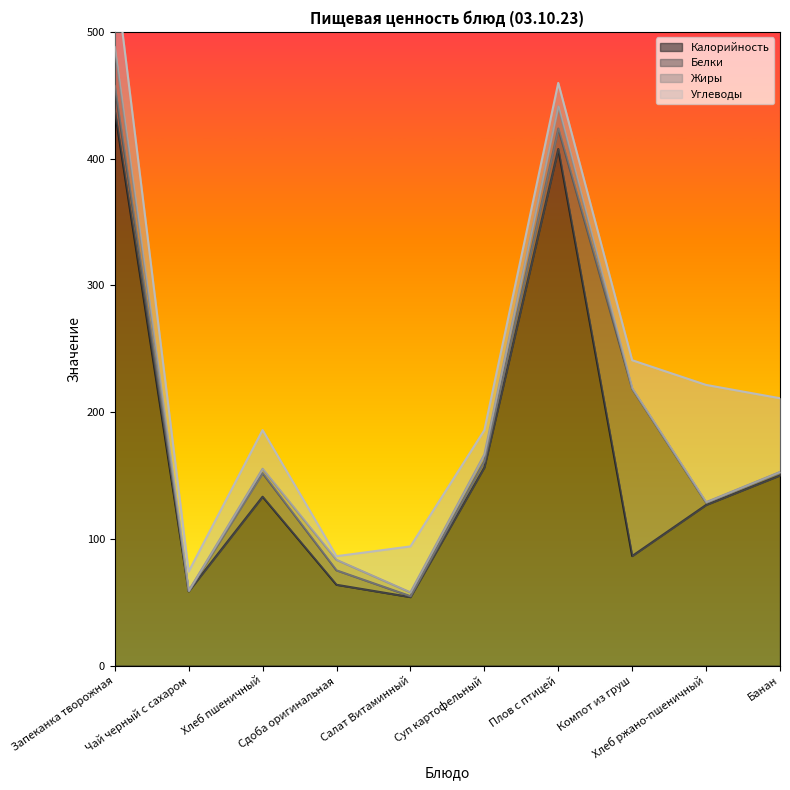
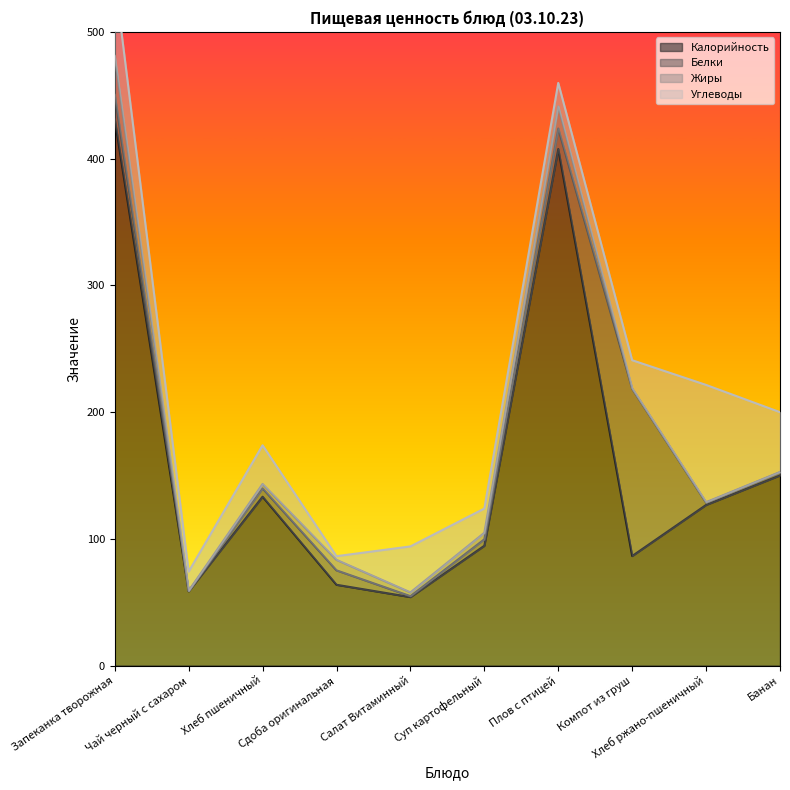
  {
    "Калорийность": {
-     "Запеканка творожная": 438,
+     "Запеканка творожная": 431,
      "Хлеб пшеничный": 133,
      "Сдоба оригинальная": 64,
-     "Суп картофельный": 156,
+     "Суп картофельный": 95,
      "Плов с птицей": 408,
      "Компот из груш": 86,
      "Банан": 150
    },
    "Белки": {
      "Запеканка творожная": 19,
-     "Хлеб пшеничный": 19,
+     "Хлеб пшеничный": 7,
      "Сдоба оригинальная": 11,
      "Суп картофельный": 5,
      "Плов с птицей": 16
    },
    "Жиры": {
      "Запеканка творожная": 31,
      "Хлеб пшеничный": 4,
      "Сдоба оригинальная": 8,
      "Салат Витаминный": 3,
      "Суп картофельный": 5,
      "Плов с птицей": 18
    },
    "Углеводы": {
      "Чай черный с сахаром": 15,
      "Хлеб пшеничный": 31,
      "Сдоба оригинальная": 3,
      "Салат Витаминный": 36,
      "Суп картофельный": 19,
      "Плов с птицей": 18,
      "Компот из груш": 22,
      "Хлеб ржано-пшеничный": 93,
-     "Банан": 58
+     "Банан": 47
    }
  }
